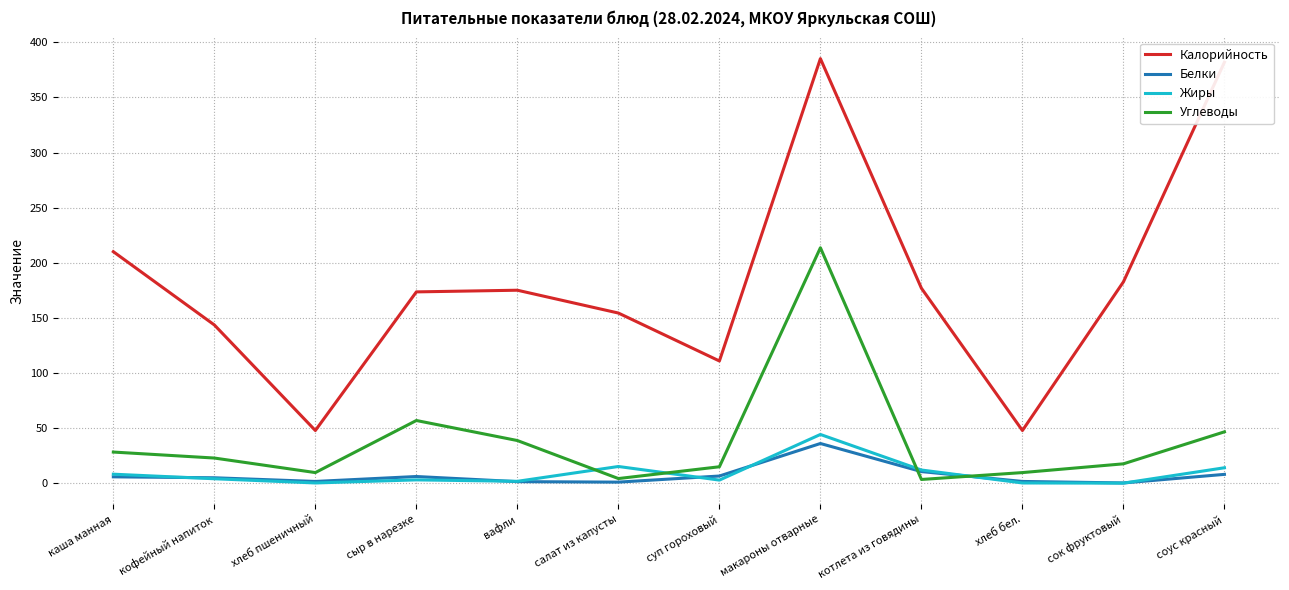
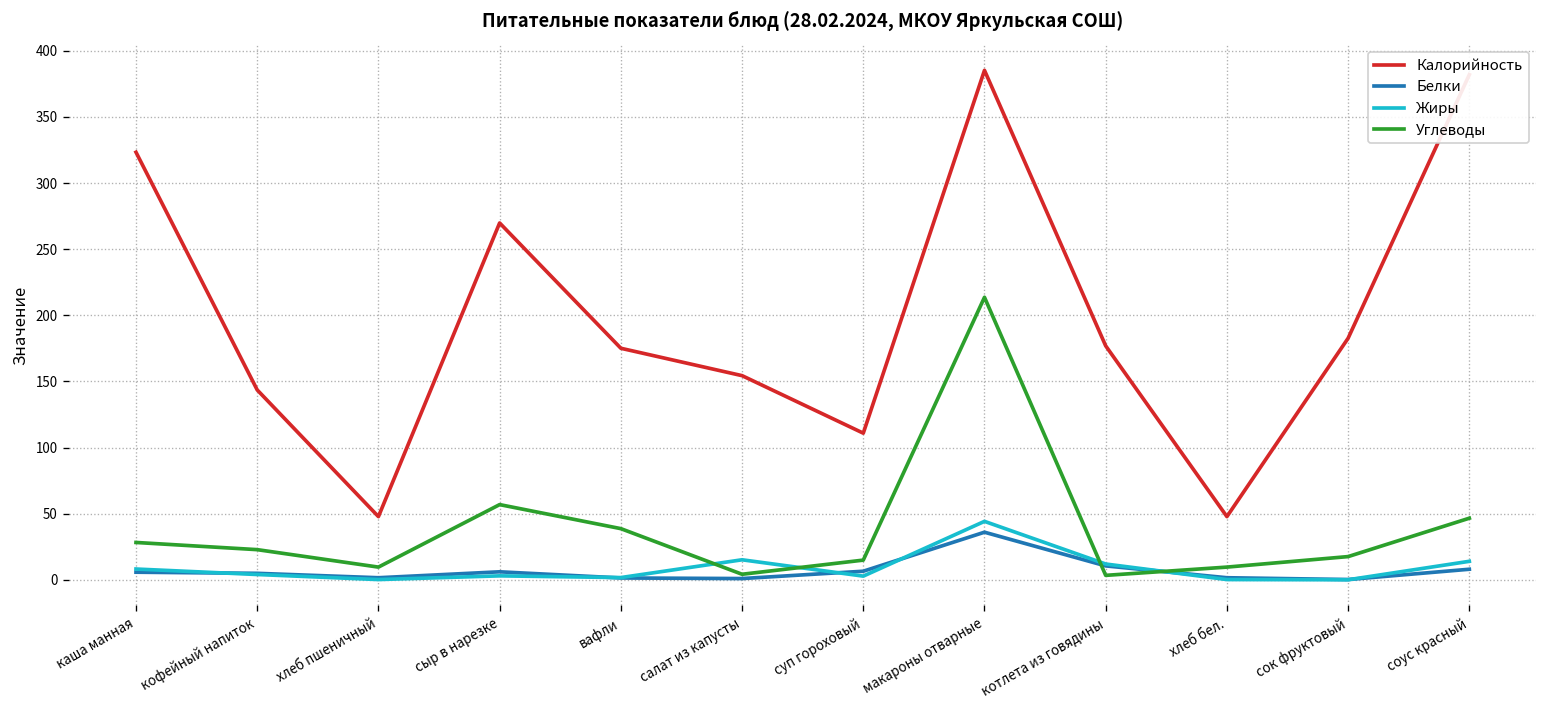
  {
    "Калорийность": {
-     "каша манная": 210,
+     "каша манная": 323,
      "кофейный напиток": 144,
      "хлеб пшеничный": 48,
-     "сыр в нарезке": 174,
+     "сыр в нарезке": 270,
      "вафли": 175,
      "салат из капусты": 154,
      "суп гороховый": 111,
      "макароны отварные": 385,
      "котлета из говядины": 177,
      "хлеб бел.": 48,
      "сок фруктовый": 183
    },
    "Белки": {
      "каша манная": 6,
      "сыр в нарезке": 6,
      "салат из капусты": 1,
      "суп гороховый": 7,
      "макароны отварные": 36,
      "соус красный": 8
    },
    "Жиры": {
      "каша манная": 8,
      "сыр в нарезке": 3,
      "салат из капусты": 15,
      "суп гороховый": 3,
      "макароны отварные": 44,
      "соус красный": 14
    },
    "Углеводы": {
      "каша манная": 28,
      "кофейный напиток": 23,
      "хлеб пшеничный": 10,
      "сыр в нарезке": 57,
      "вафли": 39,
      "салат из капусты": 4,
      "суп гороховый": 15,
      "макароны отварные": 214,
      "котлета из говядины": 3,
      "хлеб бел.": 10,
      "сок фруктовый": 18,
      "соус красный": 47
    }
  }
